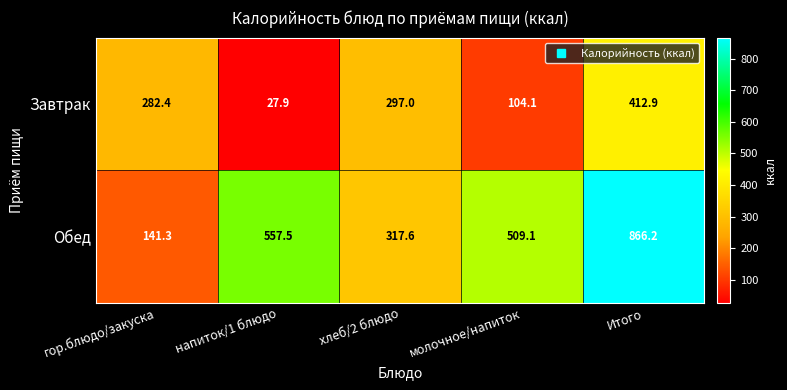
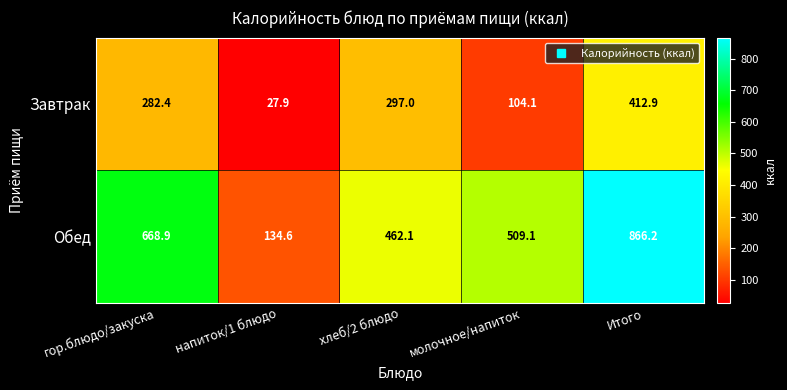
  {
    "Завтрак": {
      "гор.блюдо/закуска": 282.4,
      "напиток/1 блюдо": 27.9,
      "хлеб/2 блюдо": 297.0,
      "молочное/напиток": 104.1,
      "Итого": 412.9
    },
    "Обед": {
-     "гор.блюдо/закуска": 141.3,
-     "напиток/1 блюдо": 557.5,
-     "хлеб/2 блюдо": 317.6,
+     "гор.блюдо/закуска": 668.9,
+     "напиток/1 блюдо": 134.6,
+     "хлеб/2 блюдо": 462.1,
      "молочное/напиток": 509.1,
      "Итого": 866.2
    }
  }
